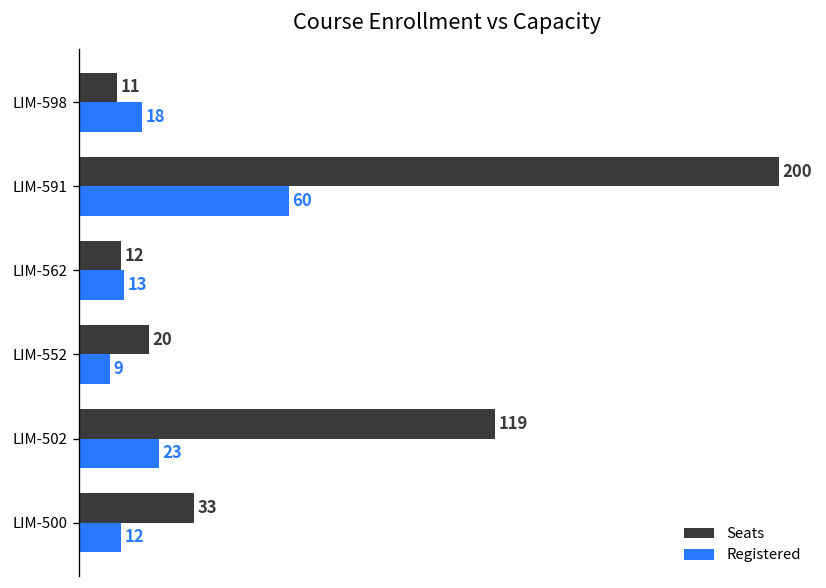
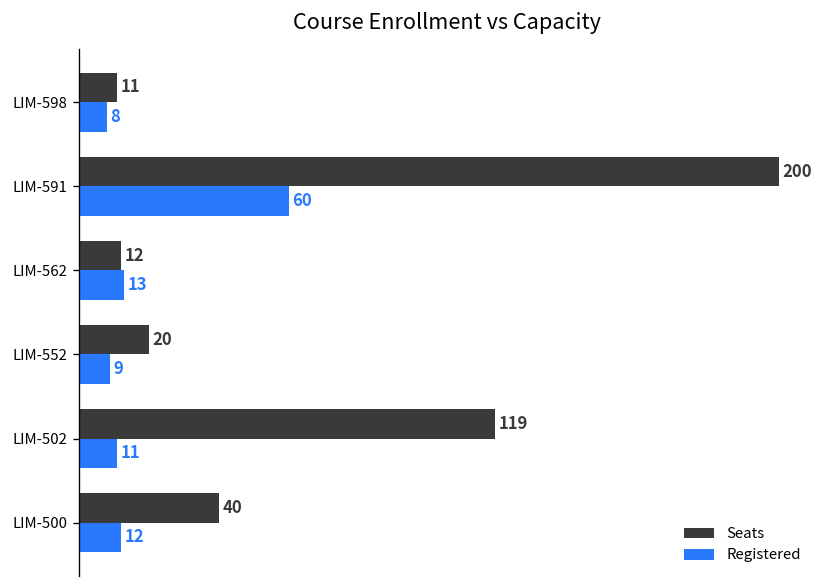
  {
    "Seats": {
      "LIM-598": 11,
      "LIM-591": 200,
      "LIM-562": 12,
      "LIM-552": 20,
      "LIM-502": 119,
-     "LIM-500": 33
+     "LIM-500": 40
    },
    "Registered": {
-     "LIM-598": 18,
+     "LIM-598": 8,
      "LIM-591": 60,
      "LIM-562": 13,
      "LIM-552": 9,
-     "LIM-502": 23,
+     "LIM-502": 11,
      "LIM-500": 12
    }
  }
